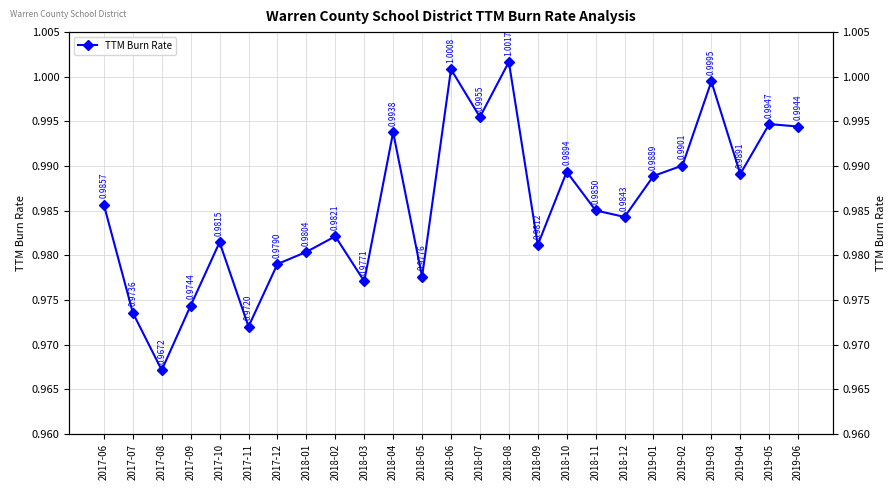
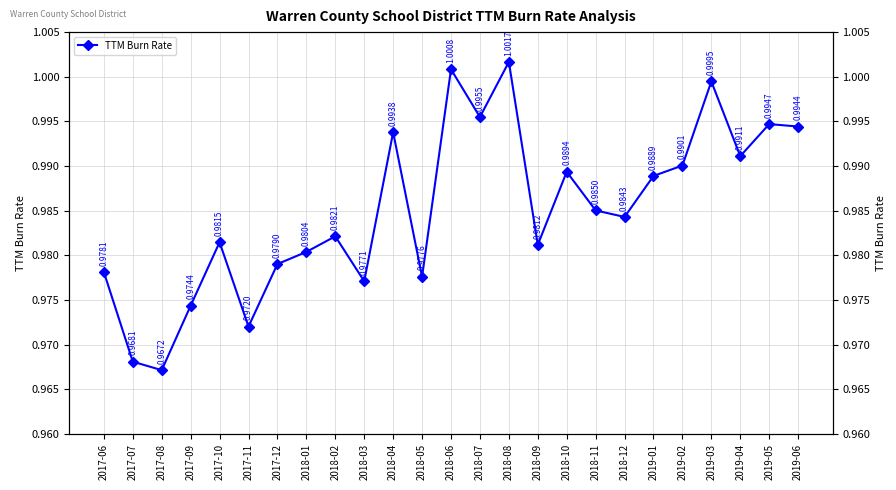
  {
-   "2017-06": 0.9857,
-   "2017-07": 0.9736,
+   "2017-06": 0.9781,
+   "2017-07": 0.9681,
    "2017-08": 0.9672,
    "2017-09": 0.9744,
    "2017-10": 0.9815,
    "2017-11": 0.9720,
    "2017-12": 0.9790,
    "2018-01": 0.9804,
    "2018-02": 0.9821,
    "2018-03": 0.9771,
    "2018-04": 0.9938,
    "2018-05": 0.9776,
    "2018-06": 1.0008,
    "2018-07": 0.9955,
    "2018-08": 1.0017,
    "2018-09": 0.9812,
    "2018-10": 0.9894,
    "2018-11": 0.9850,
    "2018-12": 0.9843,
    "2019-01": 0.9889,
    "2019-02": 0.9901,
    "2019-03": 0.9995,
-   "2019-04": 0.9891,
+   "2019-04": 0.9911,
    "2019-05": 0.9947,
    "2019-06": 0.9944
  }
